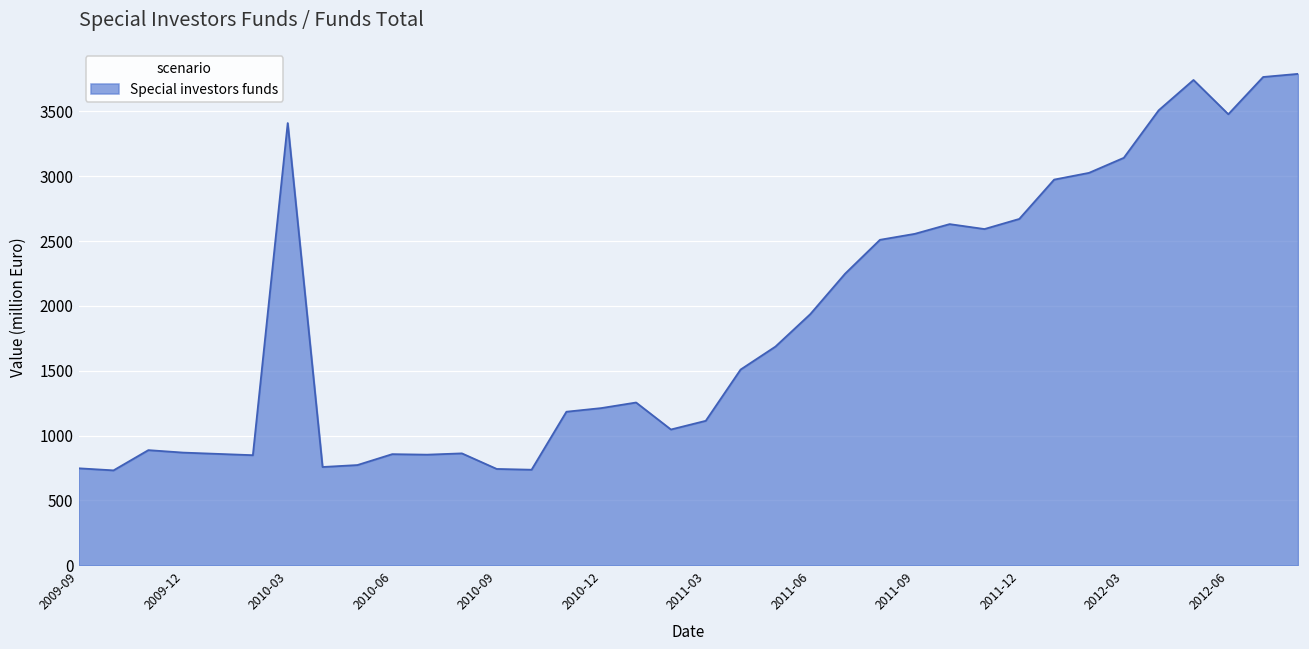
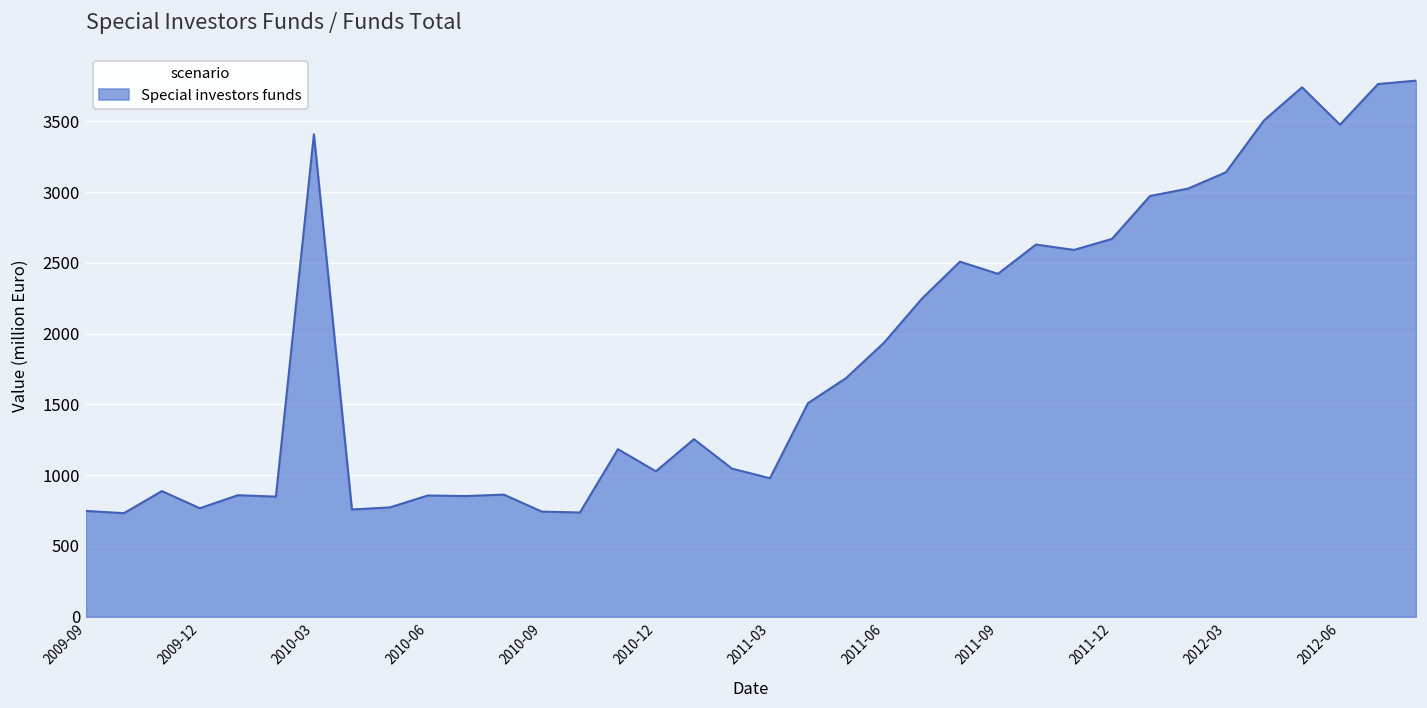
  {
    "2009-09": 750,
-   "2009-12": 870,
+   "2009-12": 770,
    "2010-03": 3410,
    "2010-06": 860,
    "2010-09": 740,
-   "2010-12": 1210,
-   "2011-03": 1110,
+   "2010-12": 1030,
+   "2011-03": 980,
    "2011-06": 1940,
-   "2011-09": 2560,
+   "2011-09": 2420,
    "2011-12": 2670,
    "2012-03": 3140,
    "2012-06": 3480
  }
